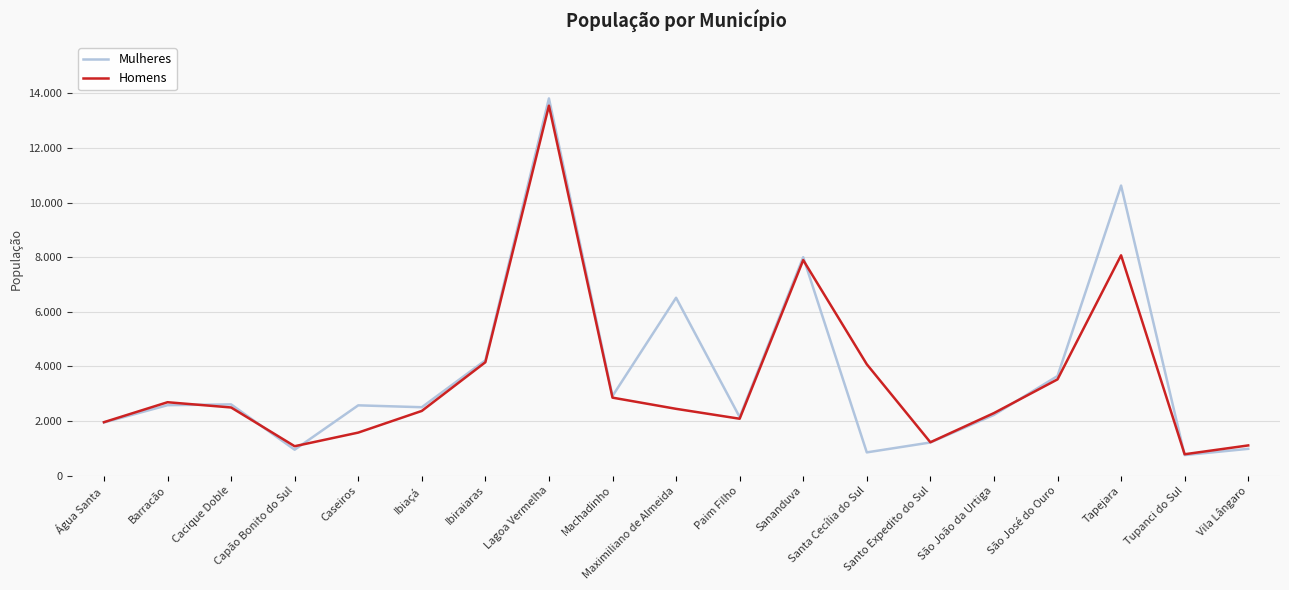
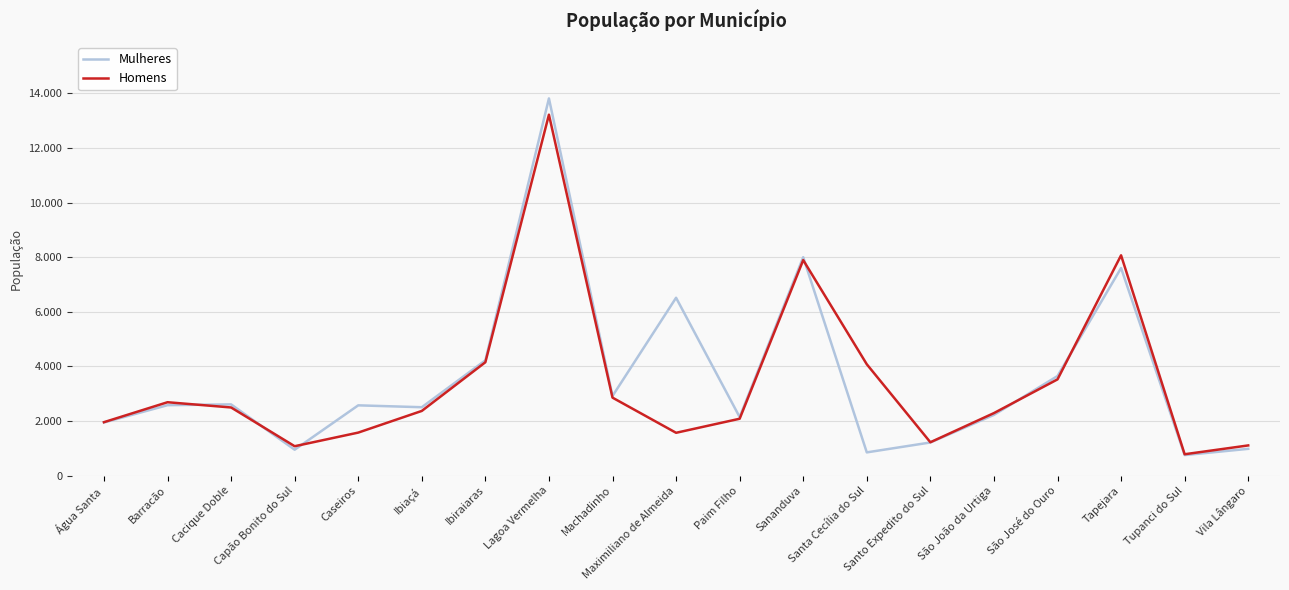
  {
    "Mulheres": {
      "Barracão": 2.6,
      "Cacique Doble": 2.6,
      "Capão Bonito do Sul": 0.9,
      "Caseiros": 2.6,
      "Ibiaçá": 2.5,
      "Lagoa Vermelha": 13.8,
      "Maximiliano de Almeida": 6.5,
      "Sananduva": 8.0,
      "Santa Cecília do Sul": 0.8,
      "São José do Ouro": 3.6,
-     "Tapejara": 10.6,
+     "Tapejara": 7.6,
      "Vila Lângaro": 1.0
    },
    "Homens": {
      "Barracão": 2.7,
      "Cacique Doble": 2.5,
      "Capão Bonito do Sul": 1.1,
      "Caseiros": 1.6,
      "Ibiaçá": 2.4,
-     "Lagoa Vermelha": 13.6,
-     "Maximiliano de Almeida": 2.4,
+     "Lagoa Vermelha": 13.2,
+     "Maximiliano de Almeida": 1.6,
      "Sananduva": 7.9,
      "Santa Cecília do Sul": 4.1,
      "São José do Ouro": 3.5,
      "Tapejara": 8.1,
      "Vila Lângaro": 1.1
    }
  }
